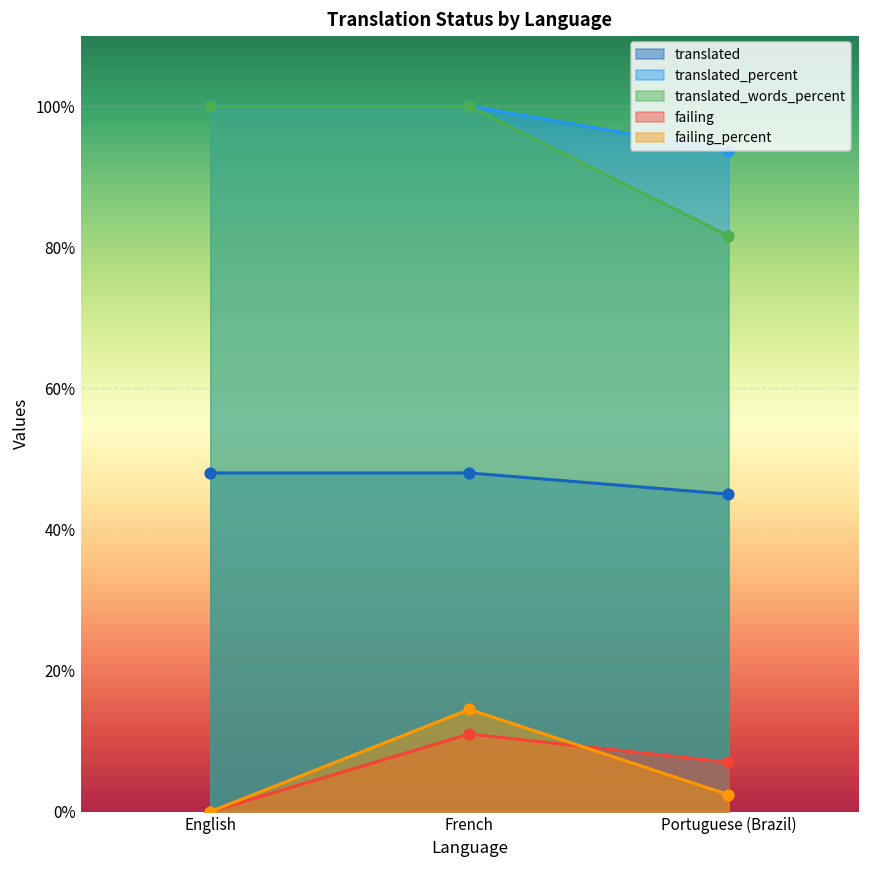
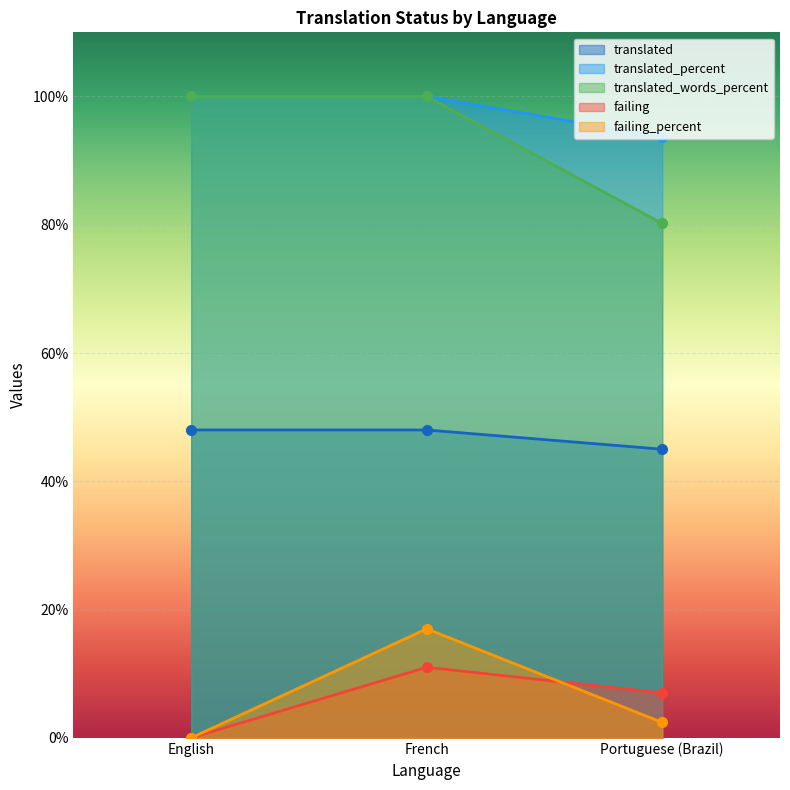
  {
    "translated_words_percent": {
-     "Portuguese (Brazil)": "82%"
+     "Portuguese (Brazil)": "80%"
    },
    "failing": {
      "French": "11%",
      "Portuguese (Brazil)": "7%"
    },
    "failing_percent": {
-     "French": "15%",
+     "French": "17%",
      "Portuguese (Brazil)": "2%"
    }
  }
